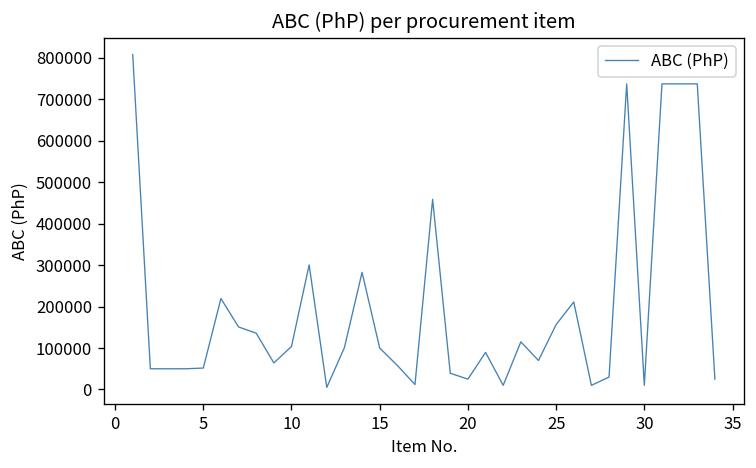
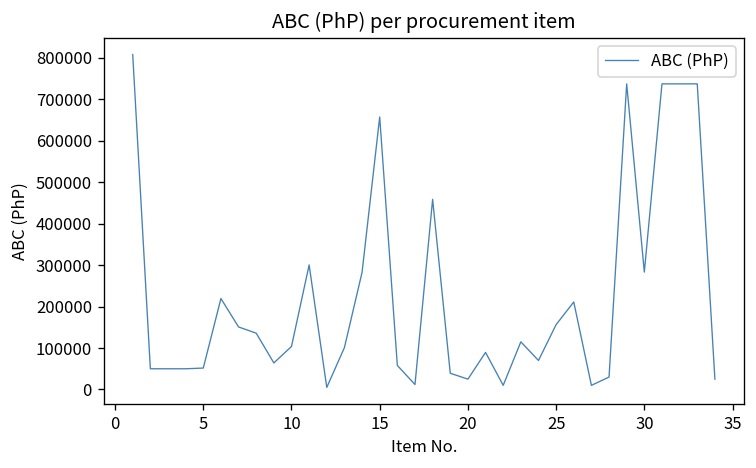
  {
    "5": 50000,
    "10": 100000,
-   "15": 100000,
+   "15": 660000,
    "20": 30000,
    "25": 160000,
-   "30": 10000
+   "30": 280000
  }
